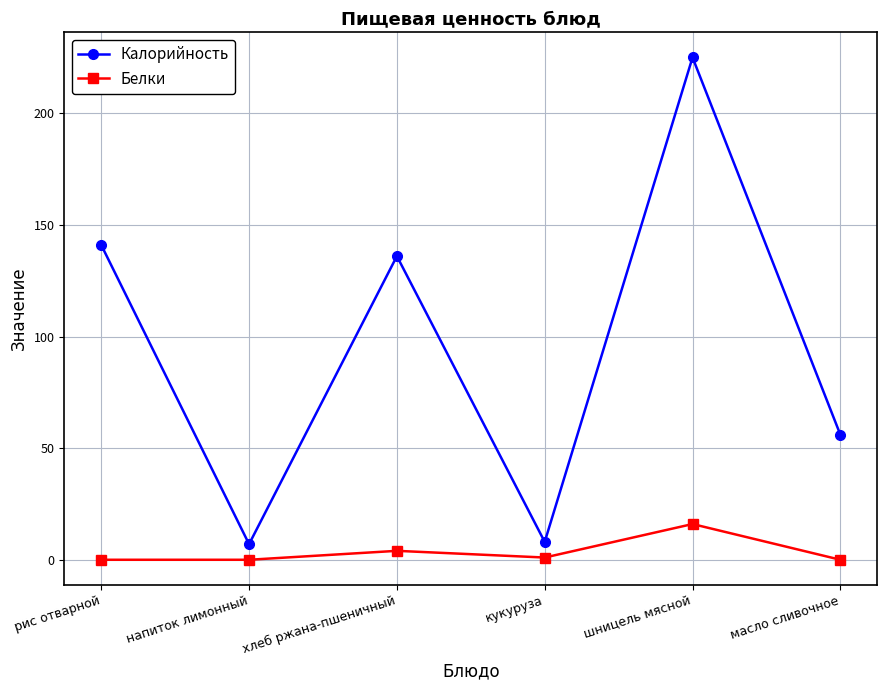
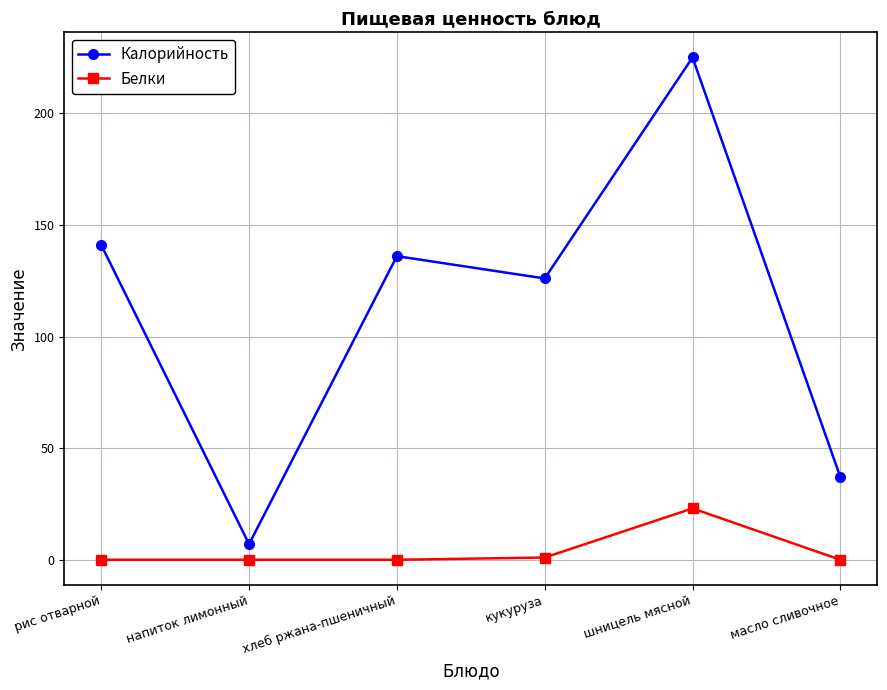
  {
    "Калорийность": {
      "рис отварной": 141,
      "напиток лимонный": 7,
      "хлеб ржана-пшеничный": 136,
-     "кукуруза": 8,
+     "кукуруза": 126,
      "шницель мясной": 225,
-     "масло сливочное": 56
+     "масло сливочное": 37
    },
    "Белки": {
      "рис отварной": 0,
      "напиток лимонный": 0,
-     "хлеб ржана-пшеничный": 4,
+     "хлеб ржана-пшеничный": 0,
      "кукуруза": 1,
-     "шницель мясной": 16,
+     "шницель мясной": 23,
      "масло сливочное": 0
    }
  }
